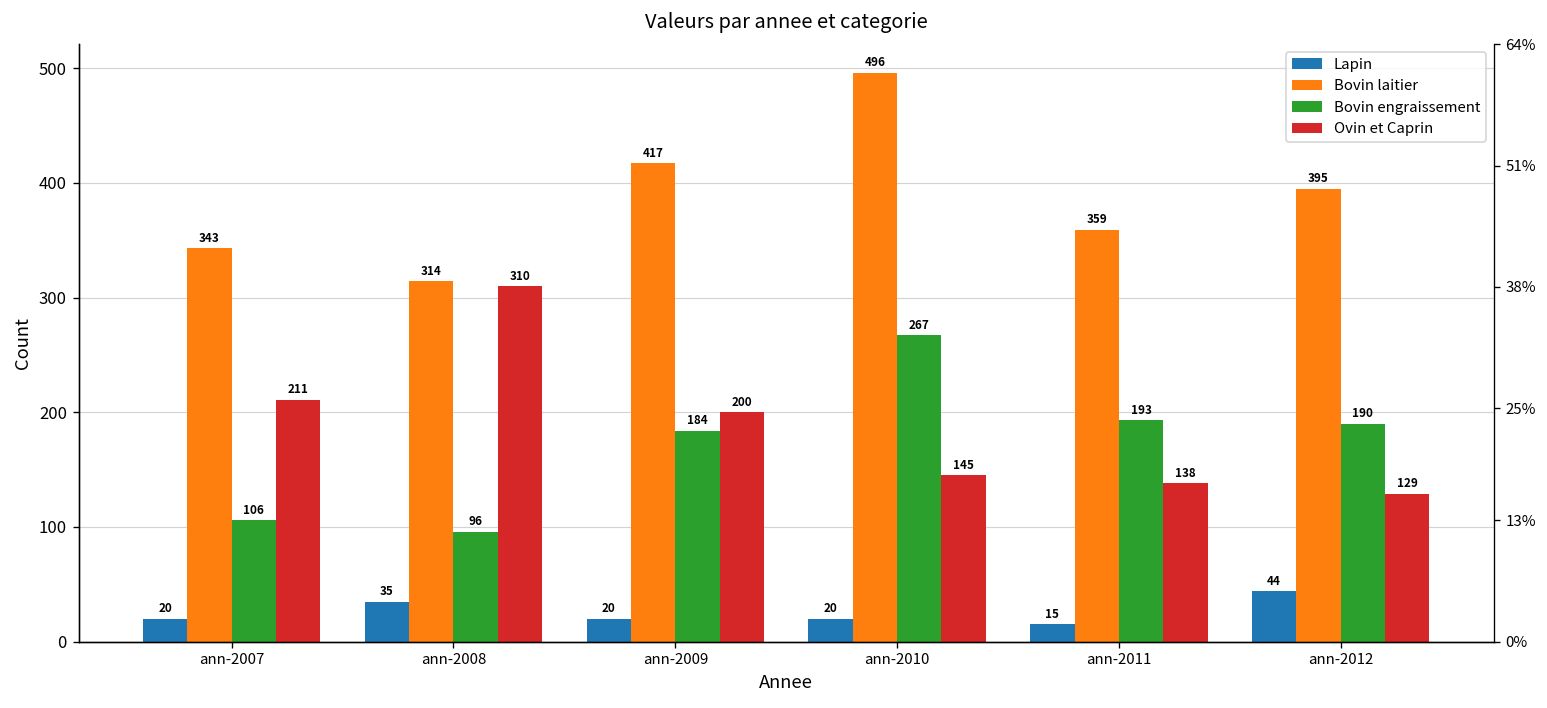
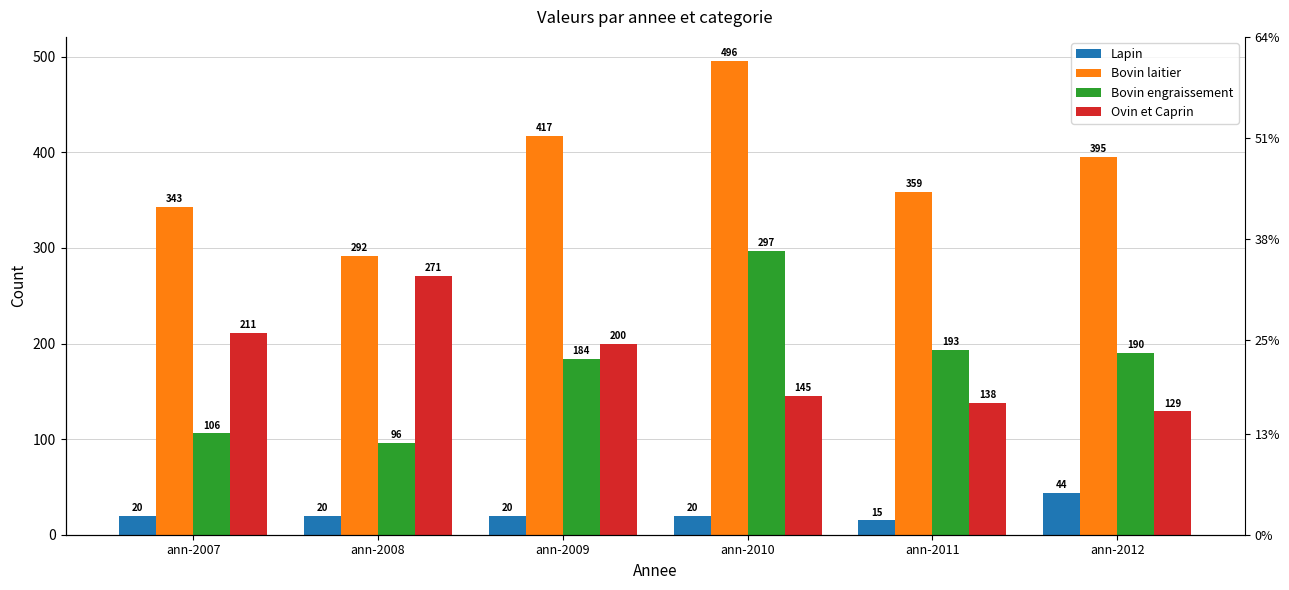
  {
    "Lapin": {
      "ann-2007": 20,
-     "ann-2008": 35,
+     "ann-2008": 20,
      "ann-2009": 20,
      "ann-2010": 20,
      "ann-2011": 15,
      "ann-2012": 44
    },
    "Bovin laitier": {
      "ann-2007": 343,
-     "ann-2008": 314,
+     "ann-2008": 292,
      "ann-2009": 417,
      "ann-2010": 496,
      "ann-2011": 359,
      "ann-2012": 395
    },
    "Bovin engraissement": {
      "ann-2007": 106,
      "ann-2008": 96,
      "ann-2009": 184,
-     "ann-2010": 267,
+     "ann-2010": 297,
      "ann-2011": 193,
      "ann-2012": 190
    },
    "Ovin et Caprin": {
      "ann-2007": 211,
-     "ann-2008": 310,
+     "ann-2008": 271,
      "ann-2009": 200,
      "ann-2010": 145,
      "ann-2011": 138,
      "ann-2012": 129
    }
  }
